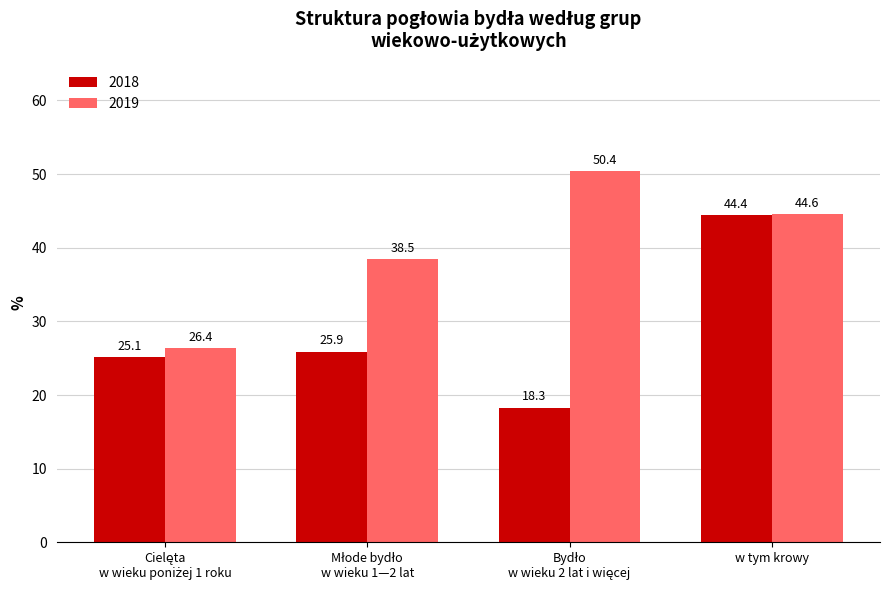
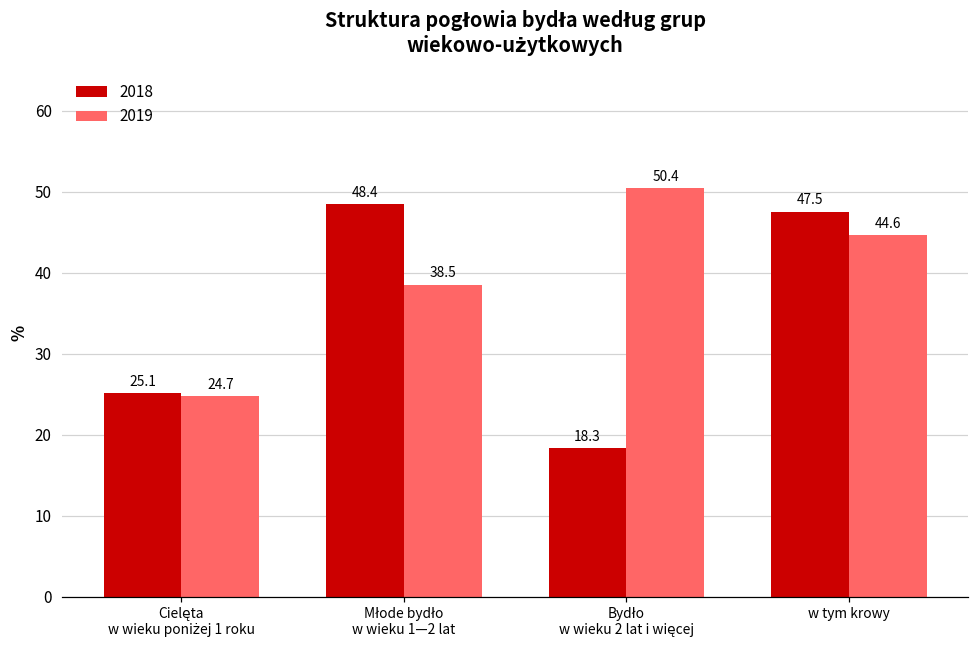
  {
    "2018": {
      "Cielęta w wieku poniżej 1 roku": 25.1,
-     "Młode bydło w wieku 1—2 lat": 25.9,
+     "Młode bydło w wieku 1—2 lat": 48.4,
      "Bydło w wieku 2 lat i więcej": 18.3,
-     "w tym krowy": 44.4
+     "w tym krowy": 47.5
    },
    "2019": {
-     "Cielęta w wieku poniżej 1 roku": 26.4,
+     "Cielęta w wieku poniżej 1 roku": 24.7,
      "Młode bydło w wieku 1—2 lat": 38.5,
      "Bydło w wieku 2 lat i więcej": 50.4,
      "w tym krowy": 44.6
    }
  }
